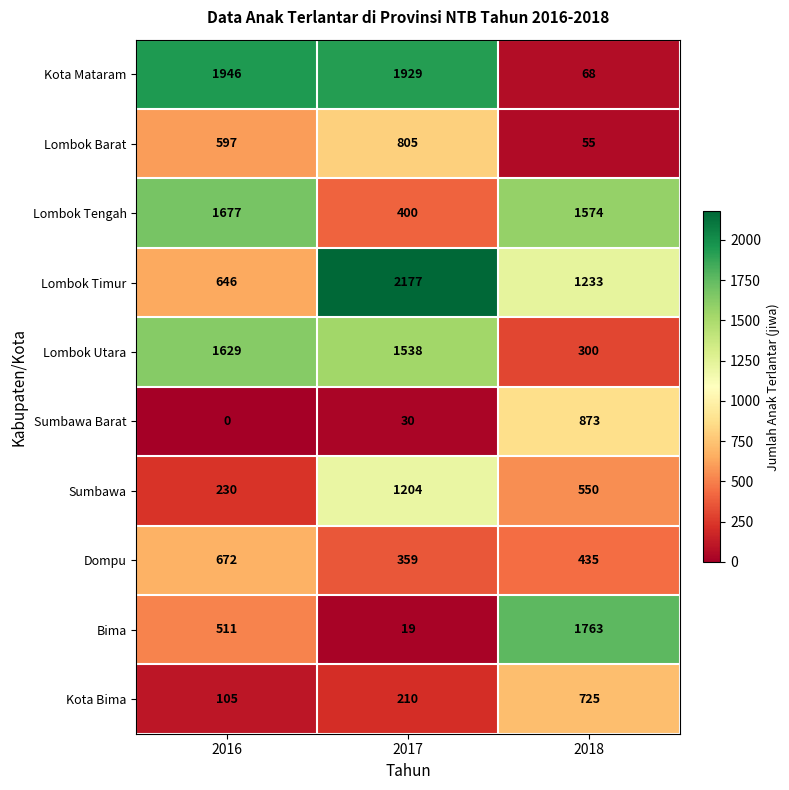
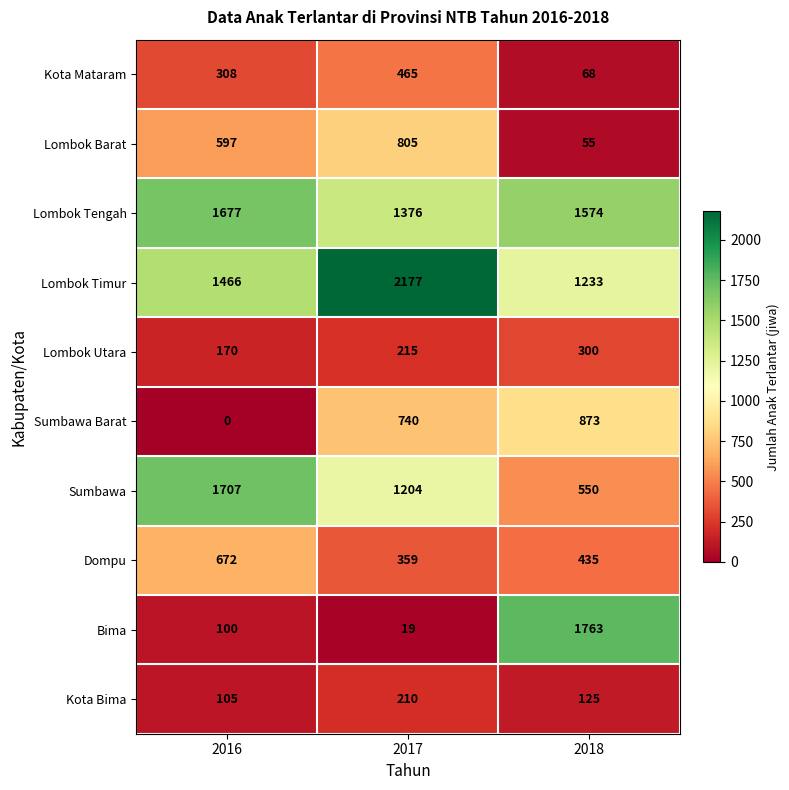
  {
    "Kota Mataram": {
-     "2016": 1946,
-     "2017": 1929,
+     "2016": 308,
+     "2017": 465,
      "2018": 68
    },
    "Lombok Barat": {
      "2016": 597,
      "2017": 805,
      "2018": 55
    },
    "Lombok Tengah": {
      "2016": 1677,
-     "2017": 400,
+     "2017": 1376,
      "2018": 1574
    },
    "Lombok Timur": {
-     "2016": 646,
+     "2016": 1466,
      "2017": 2177,
      "2018": 1233
    },
    "Lombok Utara": {
-     "2016": 1629,
-     "2017": 1538,
+     "2016": 170,
+     "2017": 215,
      "2018": 300
    },
    "Sumbawa Barat": {
      "2016": 0,
-     "2017": 30,
+     "2017": 740,
      "2018": 873
    },
    "Sumbawa": {
-     "2016": 230,
+     "2016": 1707,
      "2017": 1204,
      "2018": 550
    },
    "Dompu": {
      "2016": 672,
      "2017": 359,
      "2018": 435
    },
    "Bima": {
-     "2016": 511,
+     "2016": 100,
      "2017": 19,
      "2018": 1763
    },
    "Kota Bima": {
      "2016": 105,
      "2017": 210,
-     "2018": 725
+     "2018": 125
    }
  }
